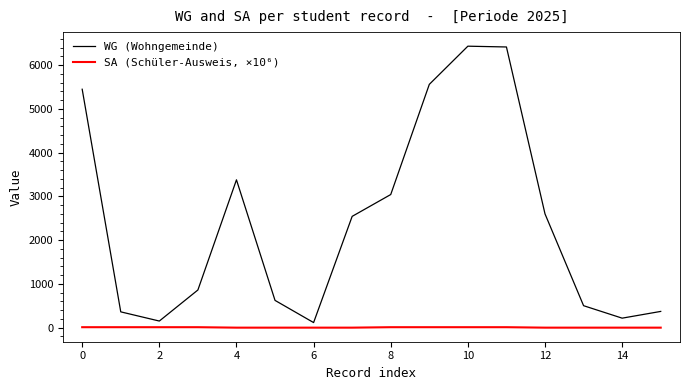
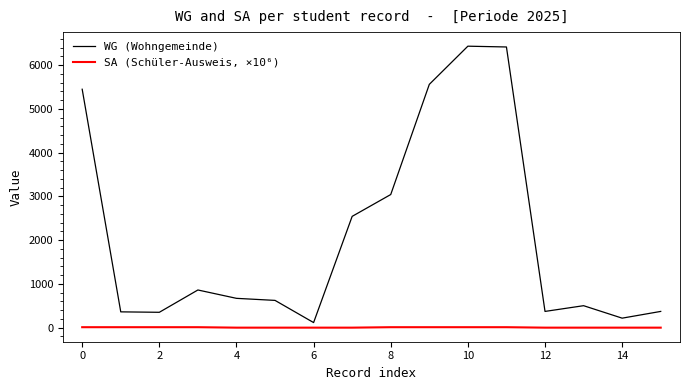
  {
    "WG (Wohngemeinde)": {
      "0": 5500,
-     "2": 200,
-     "4": 3400,
+     "2": 400,
+     "4": 700,
      "6": 100,
      "8": 3000,
      "10": 6400,
-     "12": 2600,
+     "12": 400,
      "14": 200
    },
    "SA (Schüler-Ausweis, ×10⁶)": {
      "0": 0,
      "2": 0,
      "4": 0,
      "6": 0,
      "8": 0,
      "10": 0,
      "12": 0,
      "14": 0
    }
  }
